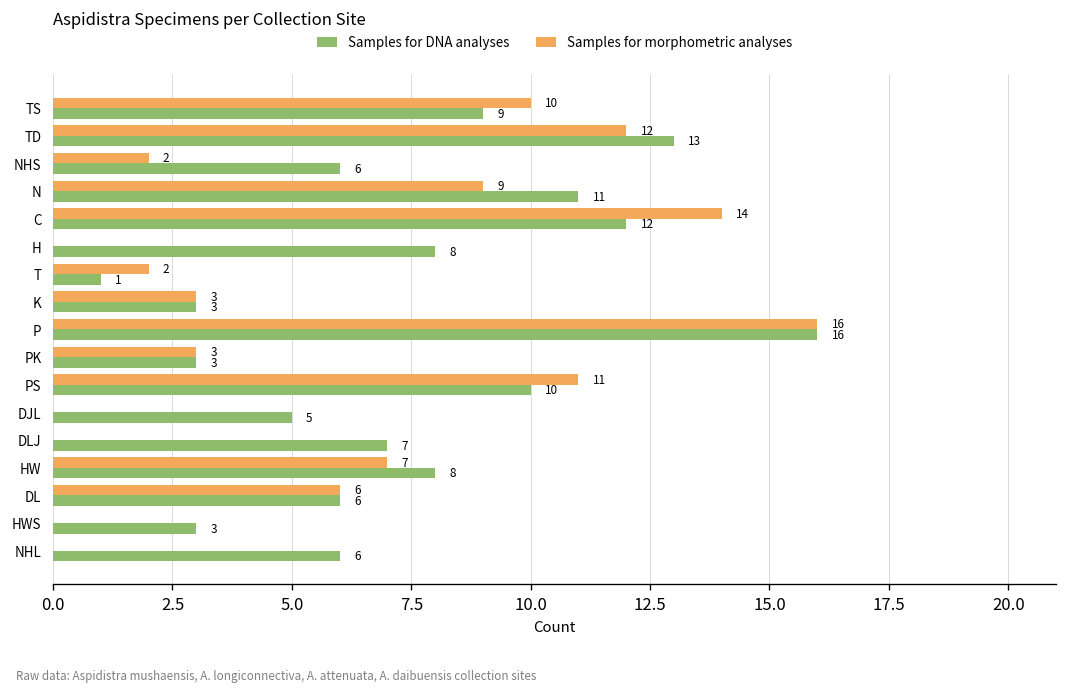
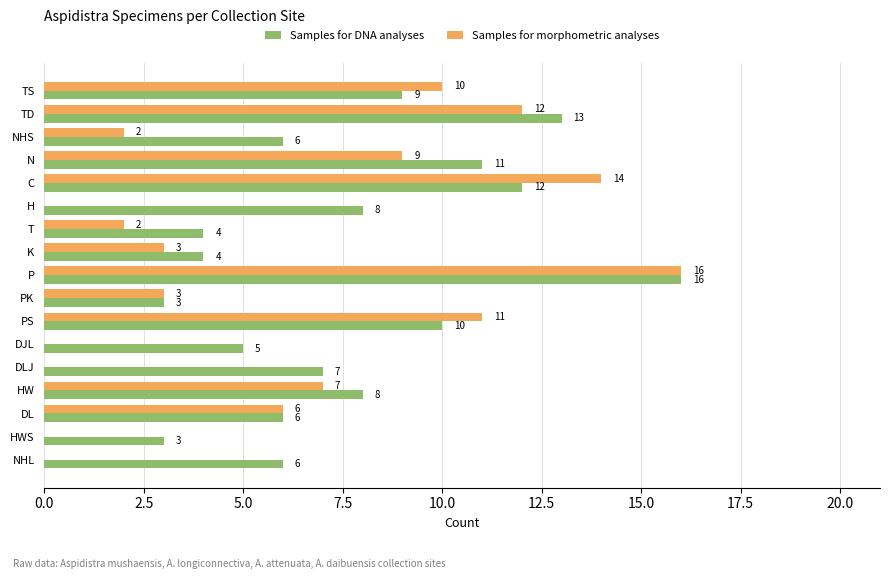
  {
    "Samples for DNA analyses": {
      "TS": 9,
      "TD": 13,
      "NHS": 6,
      "N": 11,
      "C": 12,
      "H": 8,
-     "T": 1,
-     "K": 3,
+     "T": 4,
+     "K": 4,
      "P": 16,
      "PK": 3,
      "PS": 10,
      "DJL": 5,
      "DLJ": 7,
      "HW": 8,
      "DL": 6,
      "HWS": 3,
      "NHL": 6
    },
    "Samples for morphometric analyses": {
      "TS": 10,
      "TD": 12,
      "NHS": 2,
      "N": 9,
      "C": 14,
      "T": 2,
      "K": 3,
      "P": 16,
      "PK": 3,
      "PS": 11,
      "HW": 7,
      "DL": 6
    }
  }
